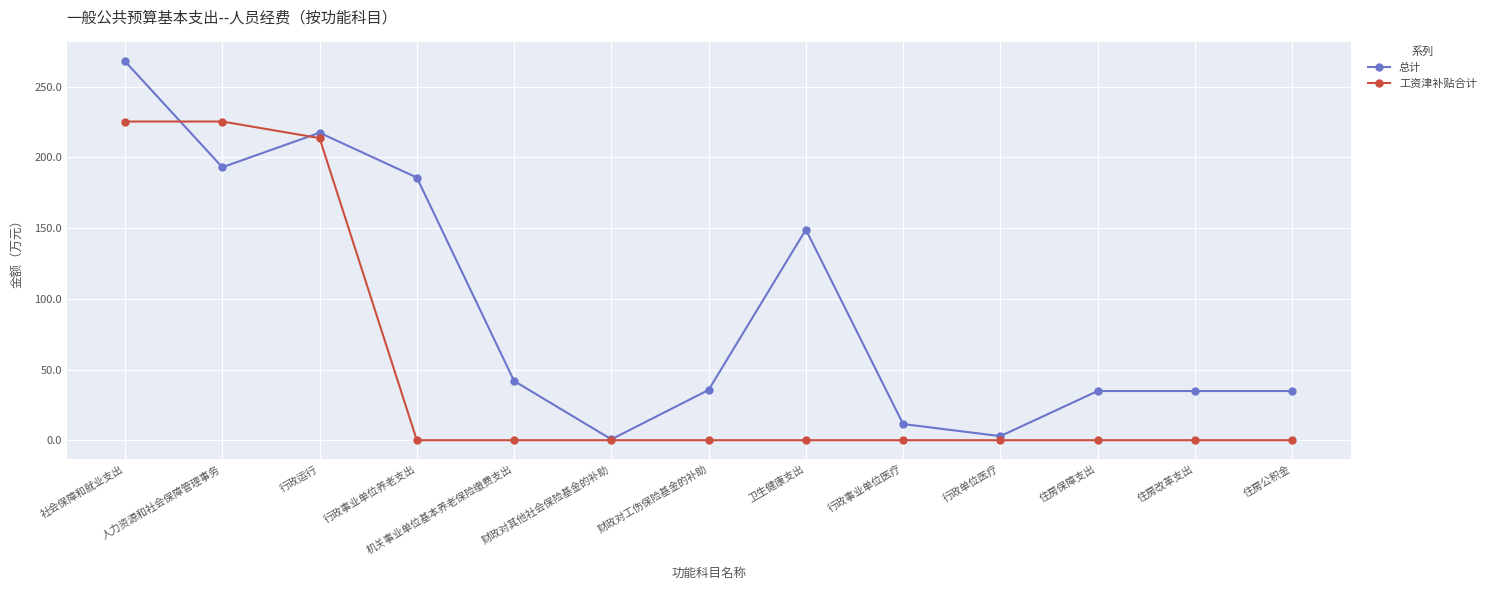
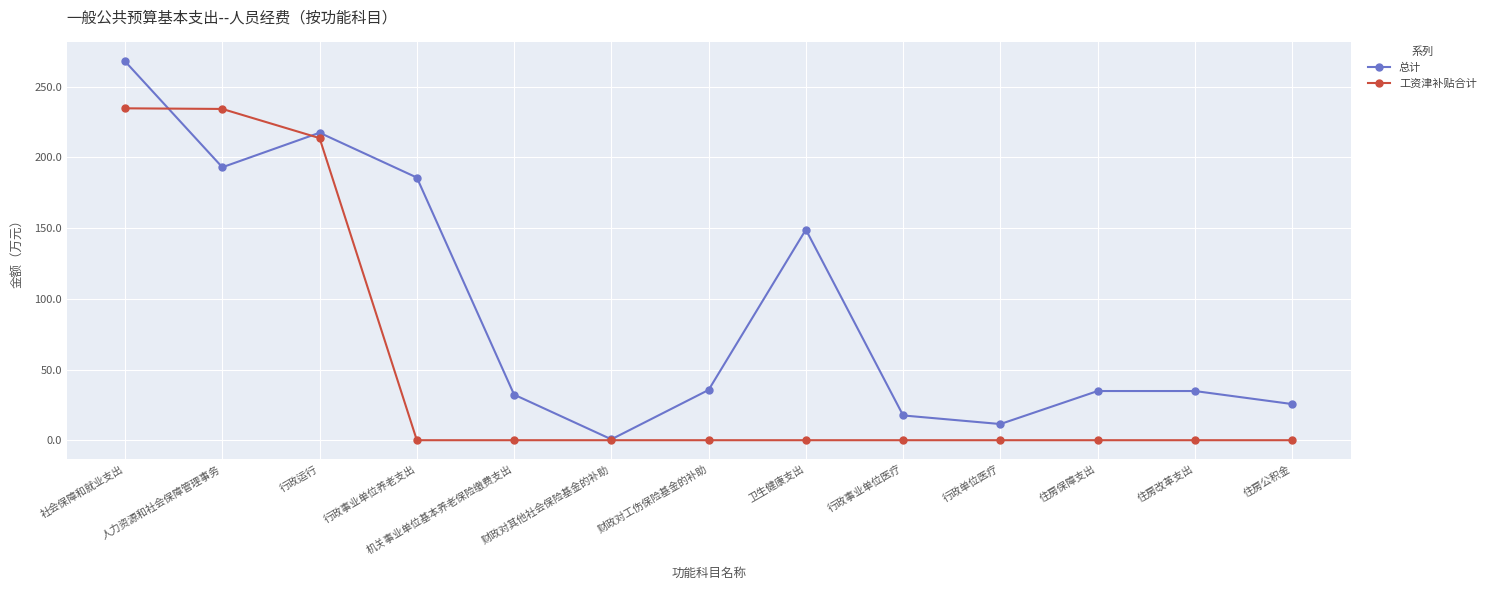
  {
    "总计": {
      "社会保障和就业支出": 268,
      "人力资源和社会保障管理事务": 193,
      "行政运行": 217,
      "行政事业单位养老支出": 186,
-     "机关事业单位基本养老保险缴费支出": 42,
+     "机关事业单位基本养老保险缴费支出": 32,
      "财政对工伤保险基金的补助": 36,
      "卫生健康支出": 149,
-     "行政事业单位医疗": 11,
-     "行政单位医疗": 3,
+     "行政事业单位医疗": 18,
+     "行政单位医疗": 11,
      "住房保障支出": 35,
      "住房改革支出": 35,
-     "住房公积金": 35
+     "住房公积金": 26
    },
    "工资津补贴合计": {
-     "社会保障和就业支出": 225,
-     "人力资源和社会保障管理事务": 225,
+     "社会保障和就业支出": 235,
+     "人力资源和社会保障管理事务": 234,
      "行政运行": 214,
      "行政事业单位养老支出": 0,
      "机关事业单位基本养老保险缴费支出": 0,
      "财政对工伤保险基金的补助": 0,
      "卫生健康支出": 0,
      "行政事业单位医疗": 0,
      "行政单位医疗": 0,
      "住房保障支出": 0,
      "住房改革支出": 0,
      "住房公积金": 0
    }
  }
